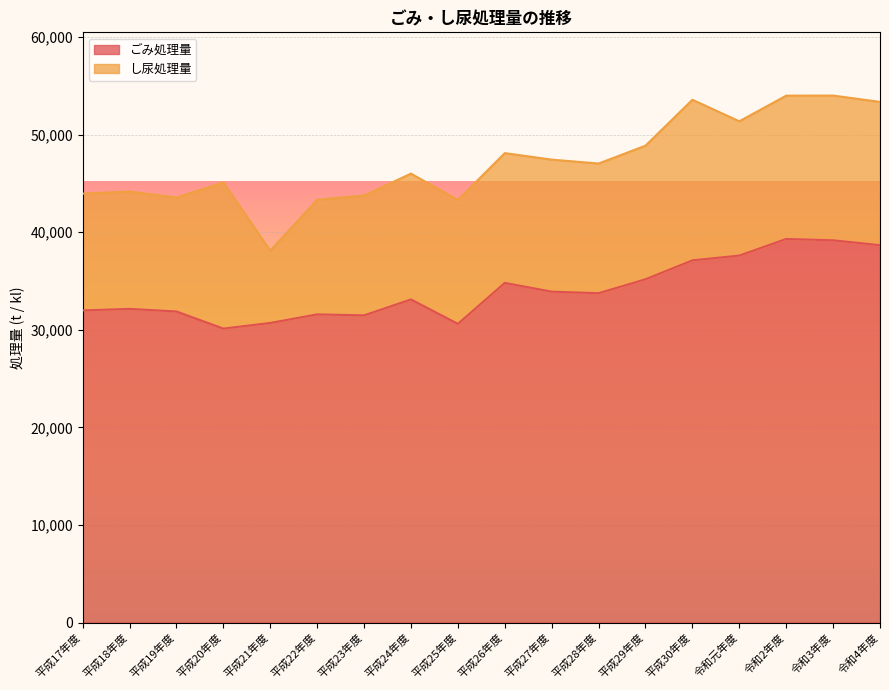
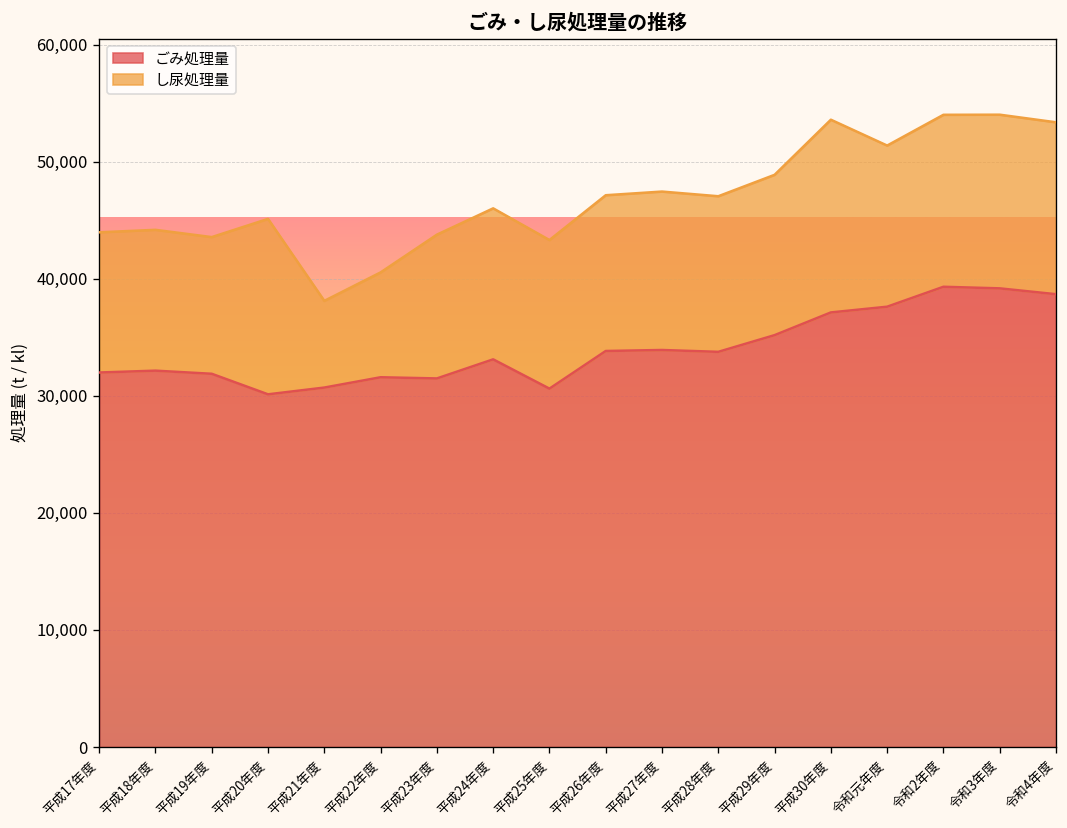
  {
    "ごみ処理量": {
      "平成17年度": "32,000",
      "平成18年度": "32,000",
      "平成19年度": "32,000",
      "平成20年度": "30,000",
      "平成21年度": "31,000",
      "平成22年度": "32,000",
      "平成23年度": "31,000",
      "平成24年度": "33,000",
      "平成25年度": "31,000",
-     "平成26年度": "35,000",
+     "平成26年度": "34,000",
      "平成27年度": "34,000",
      "平成28年度": "34,000",
      "平成29年度": "35,000",
      "平成30年度": "37,000",
      "令和元年度": "38,000",
      "令和2年度": "39,000",
      "令和3年度": "39,000",
      "令和4年度": "39,000"
    },
    "し尿処理量": {
      "平成17年度": "12,000",
      "平成18年度": "12,000",
      "平成19年度": "12,000",
      "平成20年度": "15,000",
      "平成21年度": "7,000",
-     "平成22年度": "12,000",
+     "平成22年度": "9,000",
      "平成23年度": "12,000",
      "平成24年度": "13,000",
      "平成25年度": "13,000",
      "平成26年度": "13,000",
      "平成27年度": "14,000",
      "平成28年度": "13,000",
      "平成29年度": "14,000",
      "平成30年度": "16,000",
      "令和元年度": "14,000",
      "令和2年度": "15,000",
      "令和3年度": "15,000",
      "令和4年度": "15,000"
    }
  }
